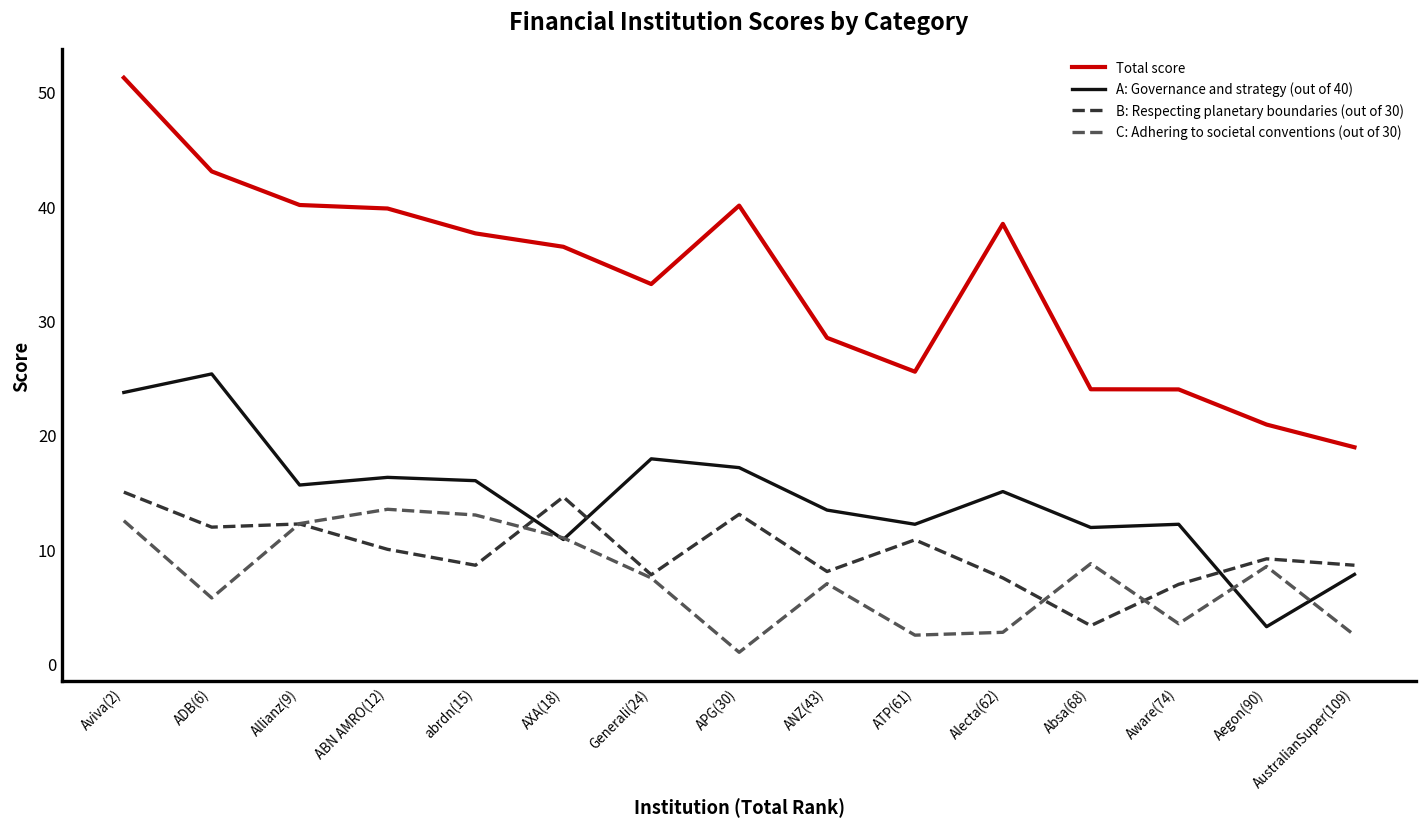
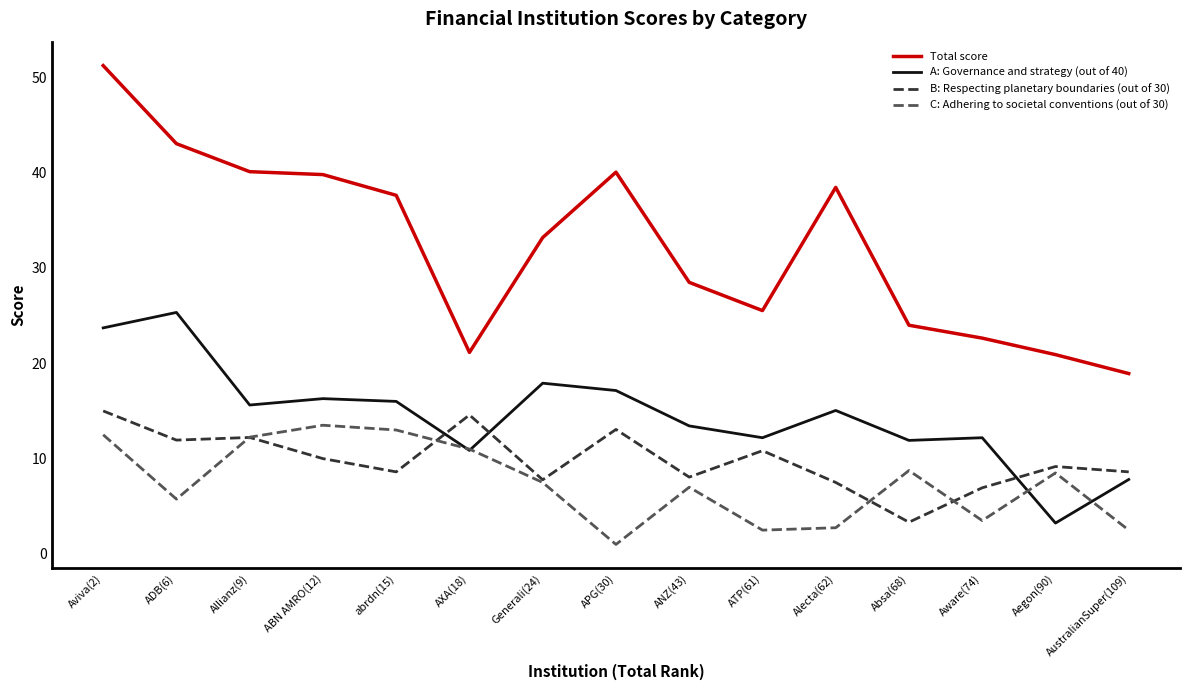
  {
    "Total score": {
      "Aviva(2)": 51,
      "ADB(6)": 43,
      "Allianz(9)": 40,
      "ABN AMRO(12)": 40,
      "abrdn(15)": 38,
-     "AXA(18)": 36,
+     "AXA(18)": 21,
      "Generali(24)": 33,
      "APG(30)": 40,
      "ANZ(43)": 28,
      "ATP(61)": 26,
      "Alecta(62)": 38,
      "Absa(68)": 24,
-     "Aware(74)": 24,
+     "Aware(74)": 23,
      "Aegon(90)": 21,
      "AustralianSuper(109)": 19
    }
  }
